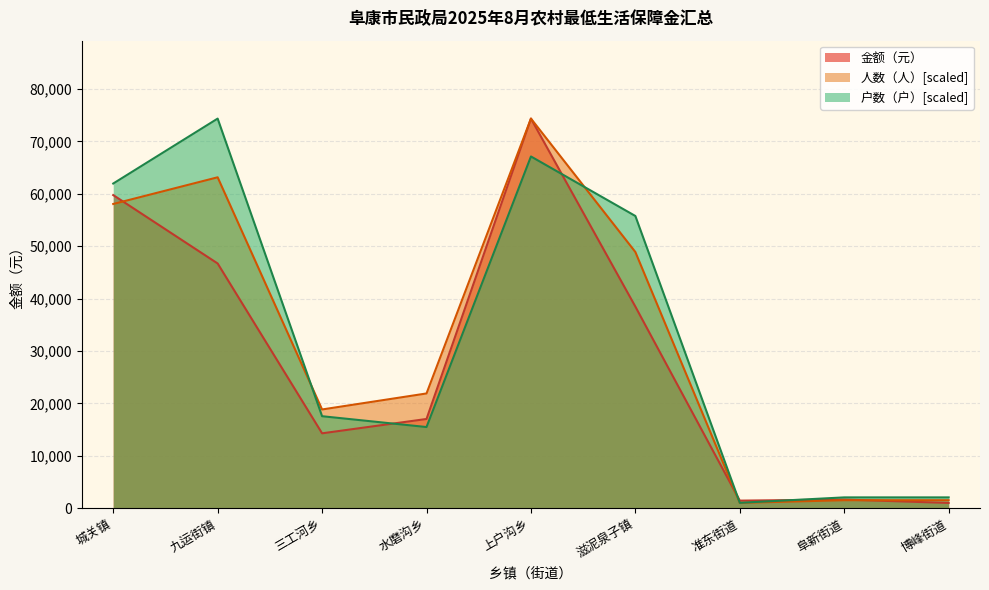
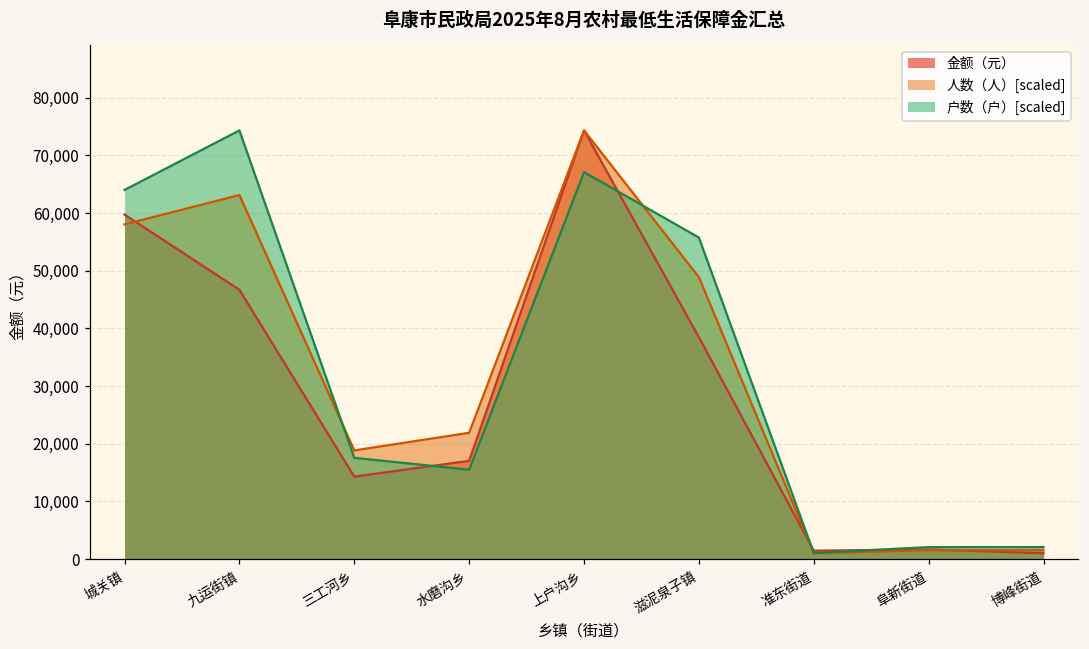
  {
    "户数（户）[scaled]": {
-     "城关镇": "62,000",
+     "城关镇": "64,000",
      "九运街镇": "74,000",
      "三工河乡": "18,000",
      "水磨沟乡": "15,000",
      "上户沟乡": "67,000",
      "滋泥泉子镇": "56,000",
      "博峰街道": "2,000"
    }
  }
